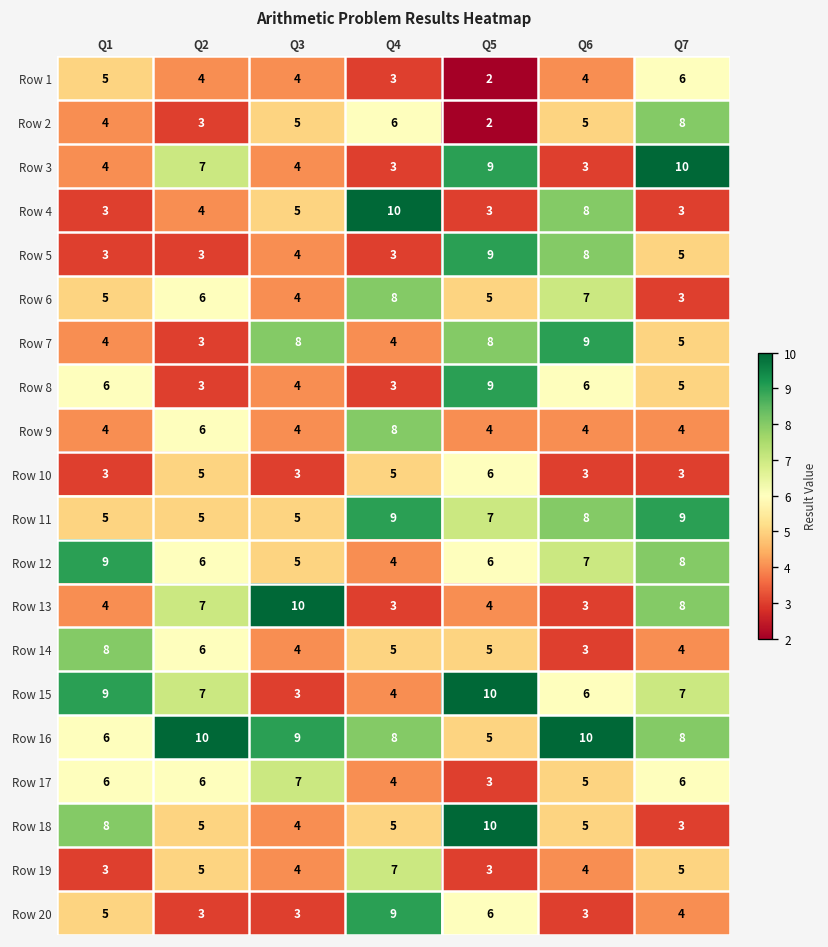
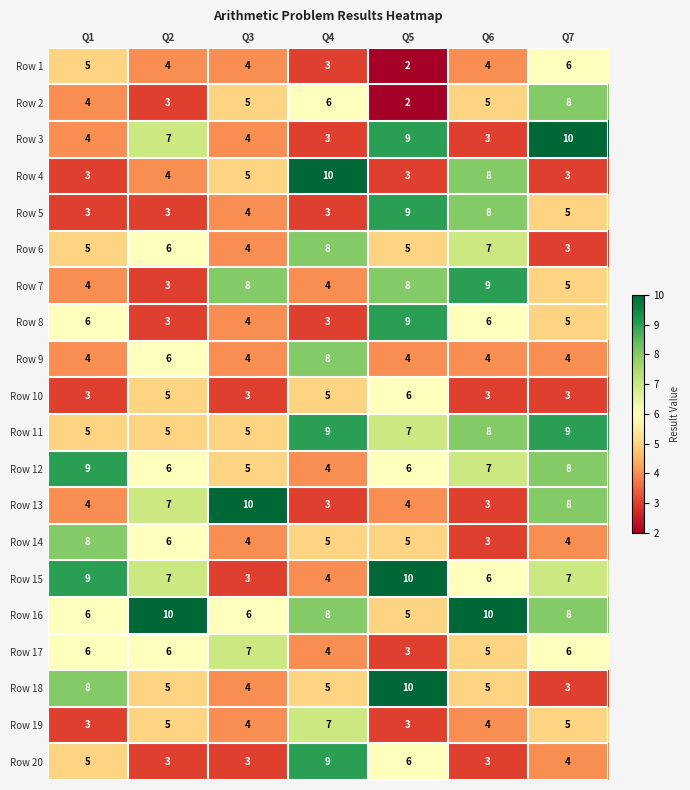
  {
    "Row 1": {
      "Q1": 5,
      "Q2": 4,
      "Q3": 4,
      "Q4": 3,
      "Q5": 2,
      "Q6": 4,
      "Q7": 6
    },
    "Row 2": {
      "Q1": 4,
      "Q2": 3,
      "Q3": 5,
      "Q4": 6,
      "Q5": 2,
      "Q6": 5,
      "Q7": 8
    },
    "Row 3": {
      "Q1": 4,
      "Q2": 7,
      "Q3": 4,
      "Q4": 3,
      "Q5": 9,
      "Q6": 3,
      "Q7": 10
    },
    "Row 4": {
      "Q1": 3,
      "Q2": 4,
      "Q3": 5,
      "Q4": 10,
      "Q5": 3,
      "Q6": 8,
      "Q7": 3
    },
    "Row 5": {
      "Q1": 3,
      "Q2": 3,
      "Q3": 4,
      "Q4": 3,
      "Q5": 9,
      "Q6": 8,
      "Q7": 5
    },
    "Row 6": {
      "Q1": 5,
      "Q2": 6,
      "Q3": 4,
      "Q4": 8,
      "Q5": 5,
      "Q6": 7,
      "Q7": 3
    },
    "Row 7": {
      "Q1": 4,
      "Q2": 3,
      "Q3": 8,
      "Q4": 4,
      "Q5": 8,
      "Q6": 9,
      "Q7": 5
    },
    "Row 8": {
      "Q1": 6,
      "Q2": 3,
      "Q3": 4,
      "Q4": 3,
      "Q5": 9,
      "Q6": 6,
      "Q7": 5
    },
    "Row 9": {
      "Q1": 4,
      "Q2": 6,
      "Q3": 4,
      "Q4": 8,
      "Q5": 4,
      "Q6": 4,
      "Q7": 4
    },
    "Row 10": {
      "Q1": 3,
      "Q2": 5,
      "Q3": 3,
      "Q4": 5,
      "Q5": 6,
      "Q6": 3,
      "Q7": 3
    },
    "Row 11": {
      "Q1": 5,
      "Q2": 5,
      "Q3": 5,
      "Q4": 9,
      "Q5": 7,
      "Q6": 8,
      "Q7": 9
    },
    "Row 12": {
      "Q1": 9,
      "Q2": 6,
      "Q3": 5,
      "Q4": 4,
      "Q5": 6,
      "Q6": 7,
      "Q7": 8
    },
    "Row 13": {
      "Q1": 4,
      "Q2": 7,
      "Q3": 10,
      "Q4": 3,
      "Q5": 4,
      "Q6": 3,
      "Q7": 8
    },
    "Row 14": {
      "Q1": 8,
      "Q2": 6,
      "Q3": 4,
      "Q4": 5,
      "Q5": 5,
      "Q6": 3,
      "Q7": 4
    },
    "Row 15": {
      "Q1": 9,
      "Q2": 7,
      "Q3": 3,
      "Q4": 4,
      "Q5": 10,
      "Q6": 6,
      "Q7": 7
    },
    "Row 16": {
      "Q1": 6,
      "Q2": 10,
-     "Q3": 9,
+     "Q3": 6,
      "Q4": 8,
      "Q5": 5,
      "Q6": 10,
      "Q7": 8
    },
    "Row 17": {
      "Q1": 6,
      "Q2": 6,
      "Q3": 7,
      "Q4": 4,
      "Q5": 3,
      "Q6": 5,
      "Q7": 6
    },
    "Row 18": {
      "Q1": 8,
      "Q2": 5,
      "Q3": 4,
      "Q4": 5,
      "Q5": 10,
      "Q6": 5,
      "Q7": 3
    },
    "Row 19": {
      "Q1": 3,
      "Q2": 5,
      "Q3": 4,
      "Q4": 7,
      "Q5": 3,
      "Q6": 4,
      "Q7": 5
    },
    "Row 20": {
      "Q1": 5,
      "Q2": 3,
      "Q3": 3,
      "Q4": 9,
      "Q5": 6,
      "Q6": 3,
      "Q7": 4
    }
  }
